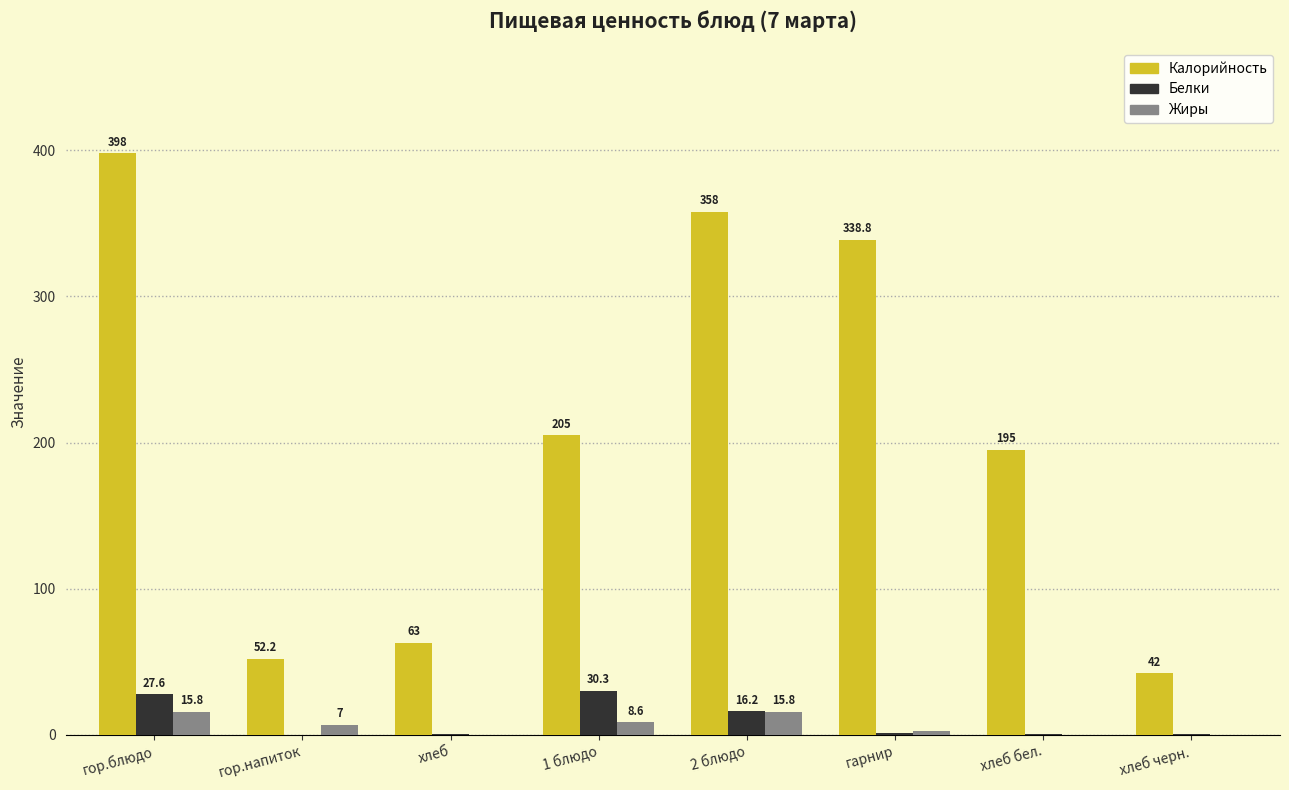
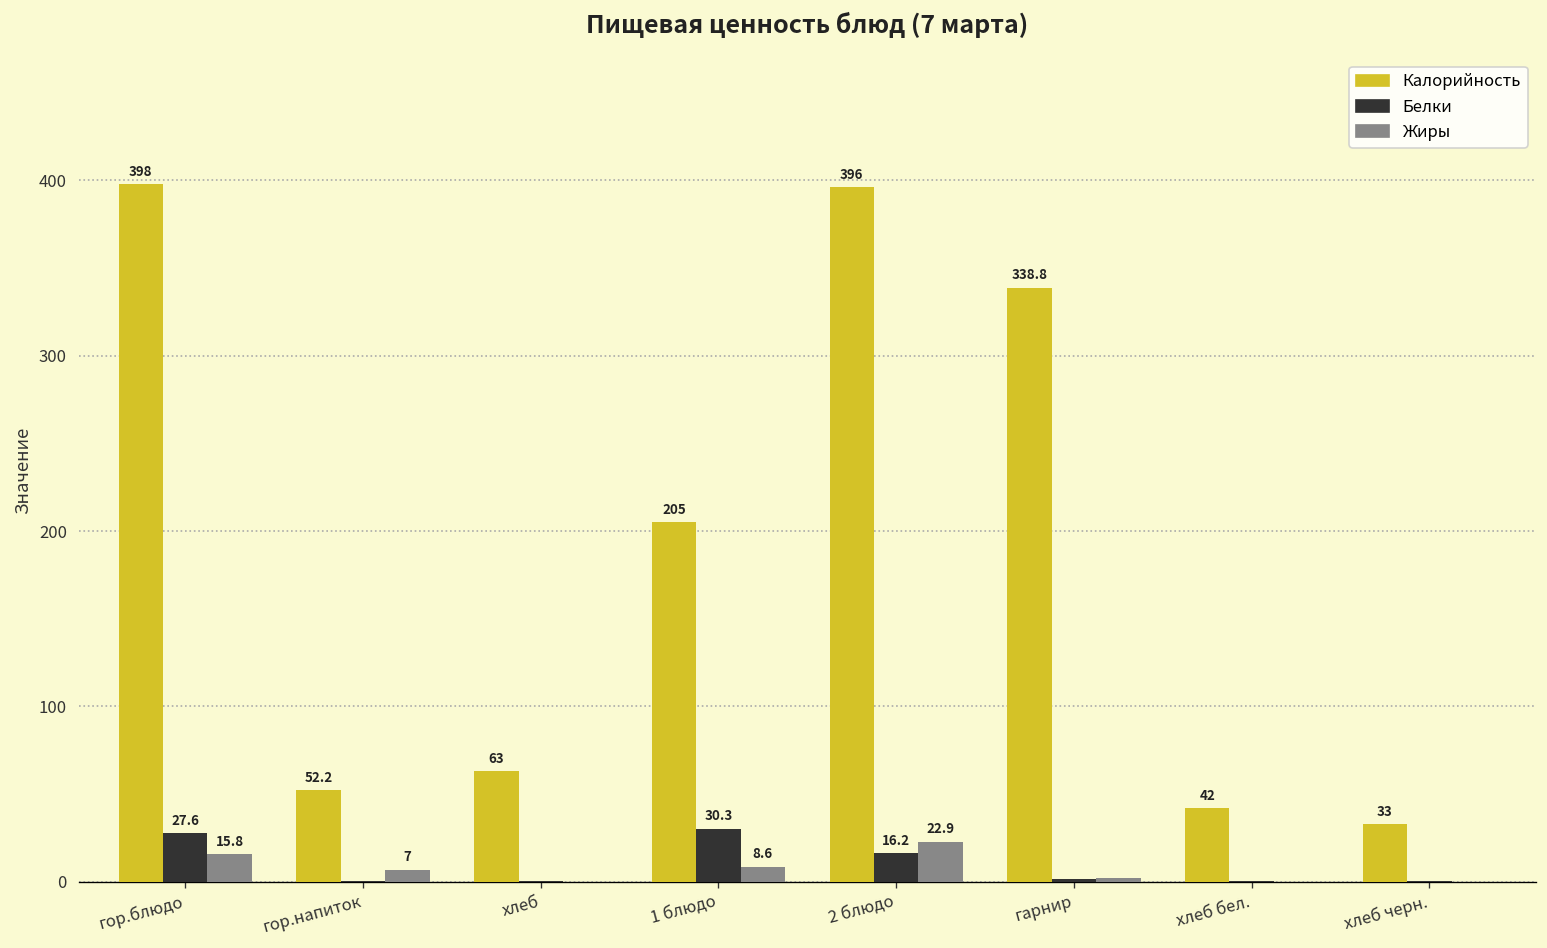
  {
    "Калорийность": {
      "гор.блюдо": 398,
      "гор.напиток": 52.2,
      "хлеб": 63,
      "1 блюдо": 205,
-     "2 блюдо": 358,
+     "2 блюдо": 396,
      "гарнир": 338.8,
-     "хлеб бел.": 195,
-     "хлеб черн.": 42
+     "хлеб бел.": 42,
+     "хлеб черн.": 33
    },
    "Белки": {
      "гор.блюдо": 27.6,
      "1 блюдо": 30.3,
      "2 блюдо": 16.2
    },
    "Жиры": {
      "гор.блюдо": 15.8,
      "гор.напиток": 7,
      "1 блюдо": 8.6,
-     "2 блюдо": 15.8
+     "2 блюдо": 22.9
    }
  }
